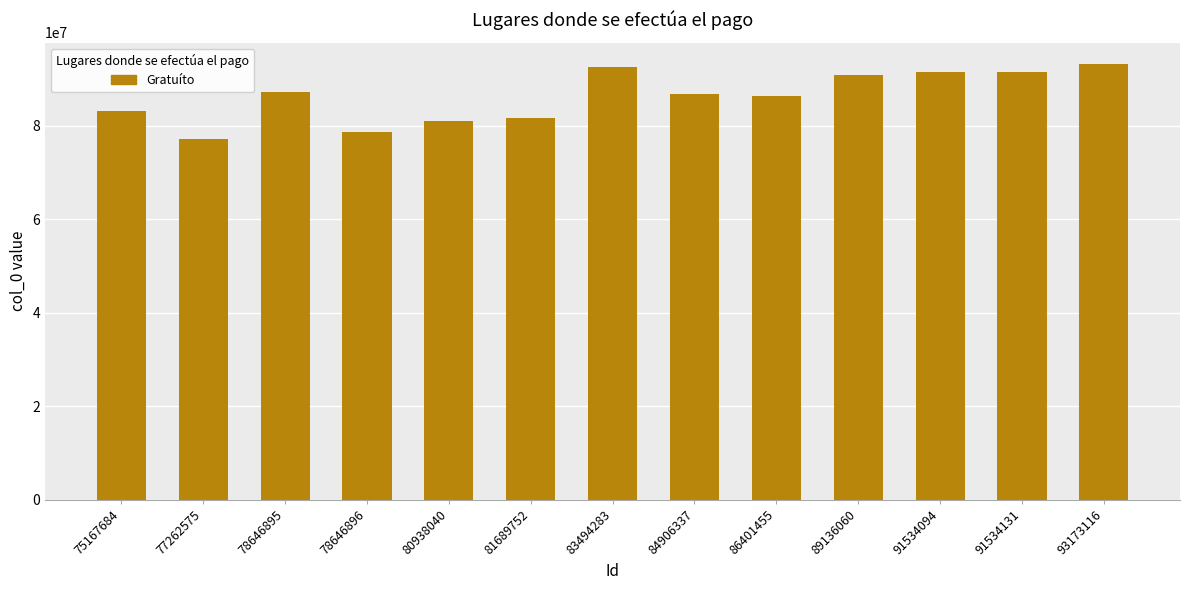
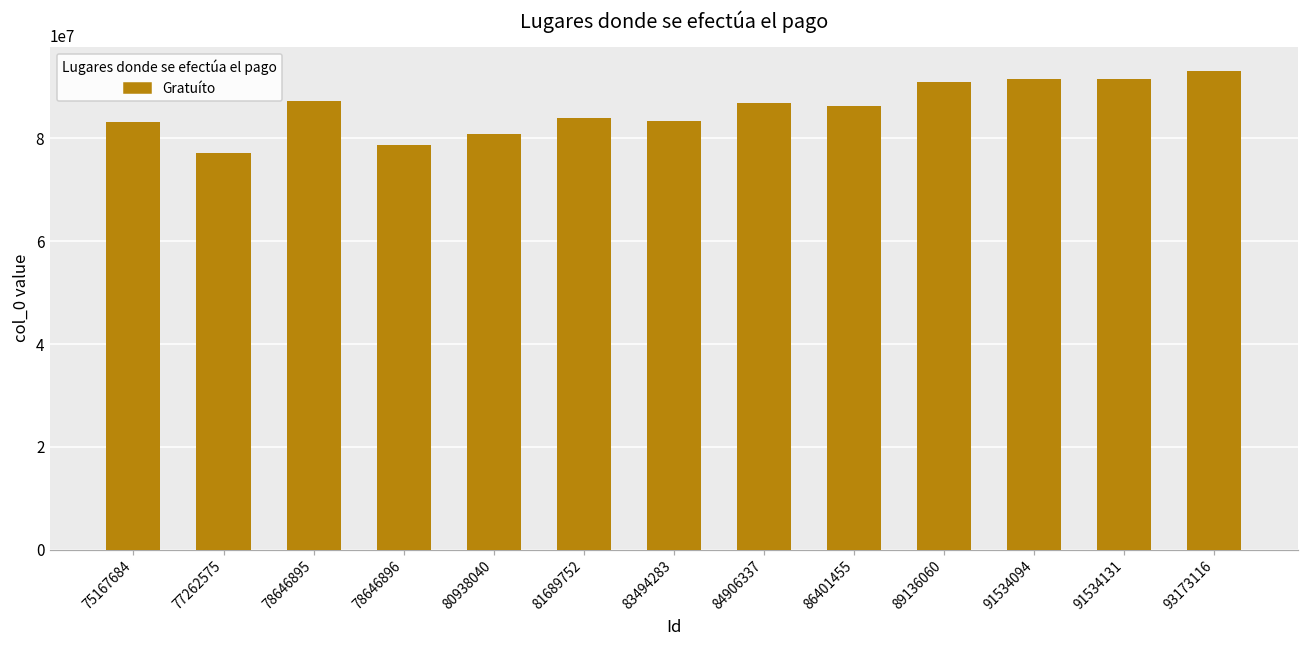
  {
    "75167684": 83000000,
    "77262575": 77000000,
    "78646895": 87000000,
    "78646896": 79000000,
    "80938040": 81000000,
-   "81689752": 82000000,
-   "83494283": 93000000,
+   "81689752": 84000000,
+   "83494283": 83000000,
    "84906337": 87000000,
    "86401455": 86000000,
    "89136060": 91000000,
    "91534094": 92000000,
    "91534131": 92000000,
    "93173116": 93000000
  }
